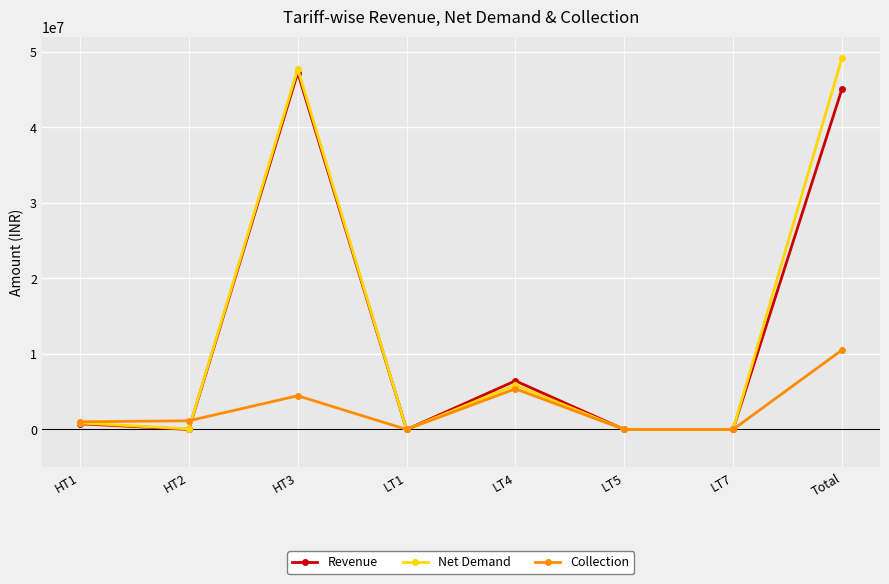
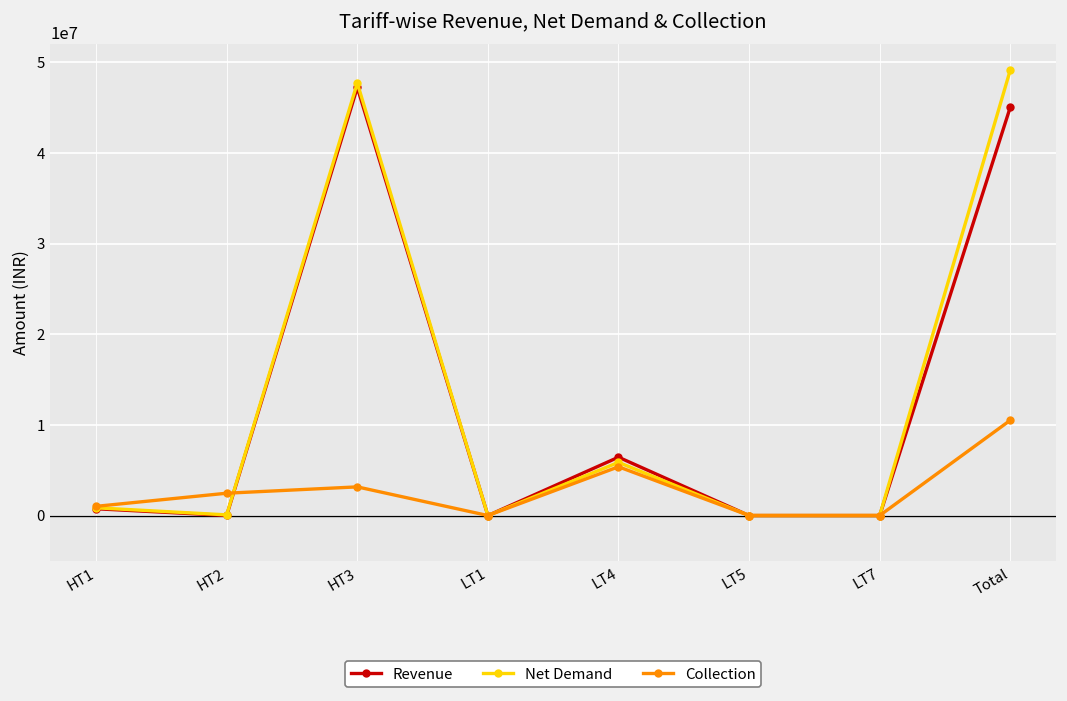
  {
    "Revenue": {
      "HT3": 47000000,
      "LT4": 6000000,
      "Total": 45000000
    },
    "Net Demand": {
      "HT3": 48000000,
      "LT4": 6000000,
      "Total": 49000000
    },
    "Collection": {
-     "HT2": 1000000,
-     "HT3": 4000000,
+     "HT2": 2000000,
+     "HT3": 3000000,
      "LT4": 5000000,
      "Total": 11000000
    }
  }
